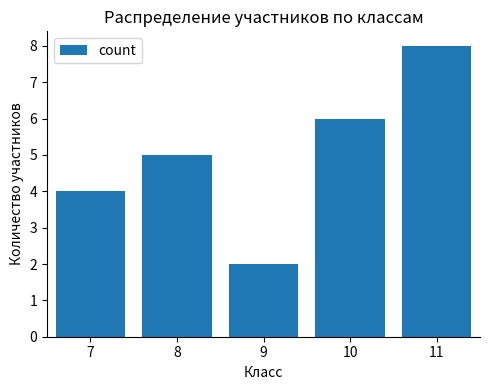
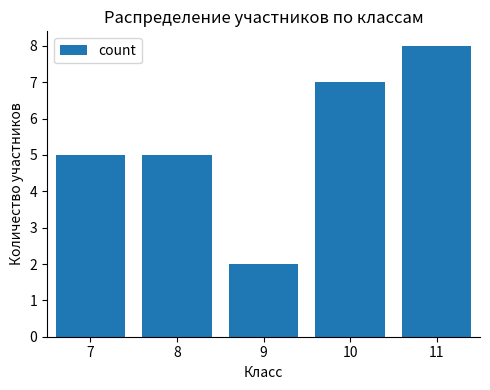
  {
-   "7": 4,
+   "7": 5,
    "8": 5,
    "9": 2,
-   "10": 6,
+   "10": 7,
    "11": 8
  }
